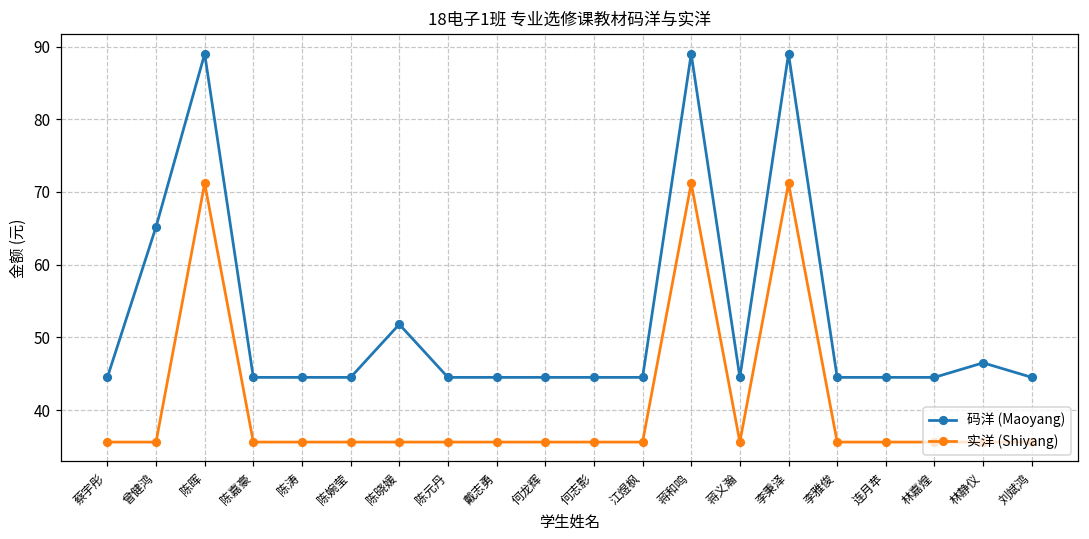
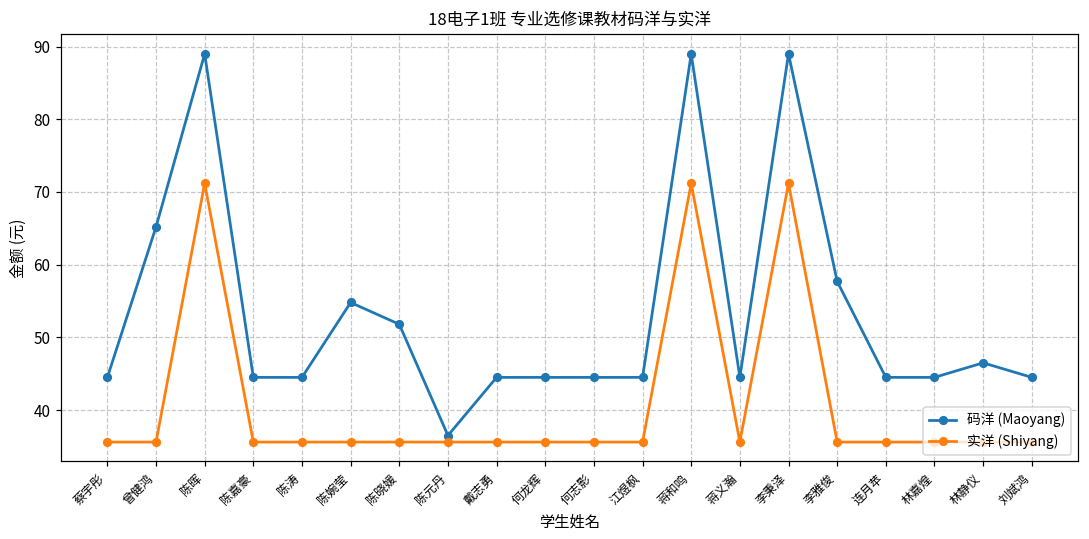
  {
    "码洋 (Maoyang)": {
      "蔡宇彤": 45,
      "曾健鸿": 65,
      "陈晖": 89,
      "陈嘉豪": 45,
      "陈涛": 45,
-     "陈婉莹": 45,
+     "陈婉莹": 55,
      "陈晓媛": 52,
-     "陈元丹": 45,
+     "陈元丹": 37,
      "戴志勇": 45,
      "何龙辉": 45,
      "何志影": 45,
      "江煜枫": 45,
      "蒋和鸣": 89,
      "蒋义瀚": 45,
      "李秉泽": 89,
-     "李雅俊": 45,
+     "李雅俊": 58,
      "连月苹": 45,
      "林嘉煌": 45,
      "林静仪": 47,
      "刘斌鸿": 45
    },
    "实洋 (Shiyang)": {
      "蔡宇彤": 36,
      "曾健鸿": 36,
      "陈晖": 71,
      "陈嘉豪": 36,
      "陈涛": 36,
      "陈婉莹": 36,
      "陈晓媛": 36,
      "陈元丹": 36,
      "戴志勇": 36,
      "何龙辉": 36,
      "何志影": 36,
      "江煜枫": 36,
      "蒋和鸣": 71,
      "蒋义瀚": 36,
      "李秉泽": 71,
      "李雅俊": 36,
      "连月苹": 36
    }
  }
